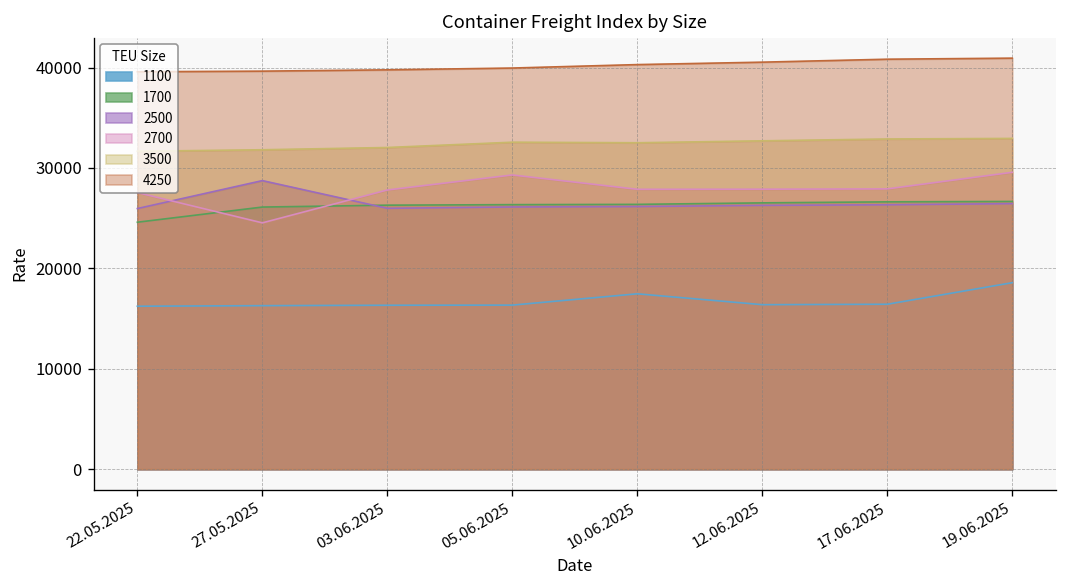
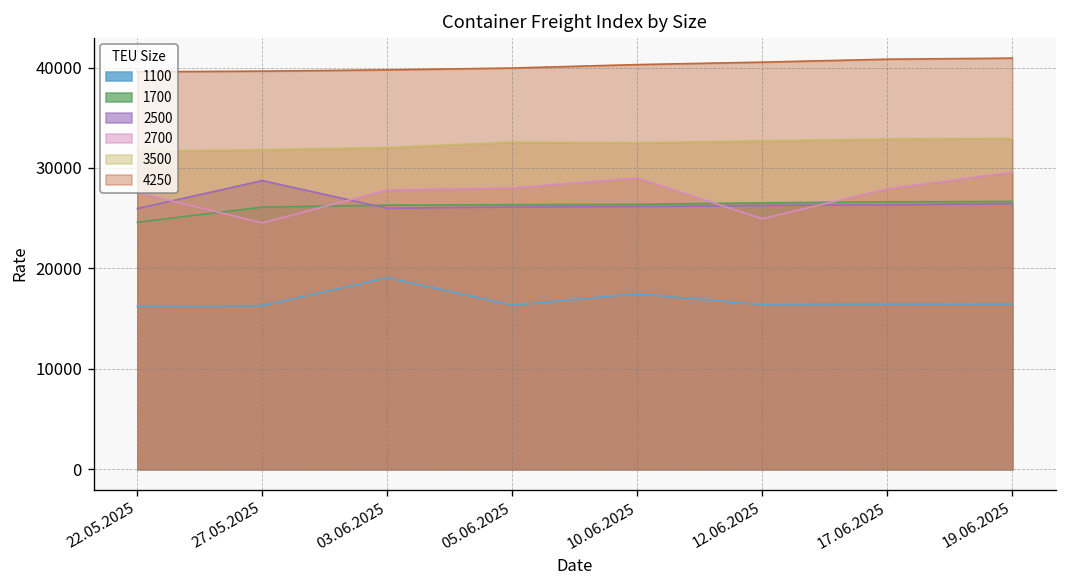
  {
    "1100": {
      "22.05.2025": 16000,
      "27.05.2025": 16000,
-     "03.06.2025": 16000,
+     "03.06.2025": 19000,
      "05.06.2025": 16000,
      "10.06.2025": 17000,
      "12.06.2025": 16000,
      "17.06.2025": 16000,
-     "19.06.2025": 19000
+     "19.06.2025": 16000
    },
    "1700": {
      "22.05.2025": 25000,
      "27.05.2025": 26000,
      "03.06.2025": 26000
    },
    "2500": {
      "22.05.2025": 26000,
      "27.05.2025": 29000,
      "03.06.2025": 26000
    },
    "2700": {
      "22.05.2025": 28000,
      "27.05.2025": 25000,
      "03.06.2025": 28000,
-     "05.06.2025": 29000,
-     "10.06.2025": 28000,
-     "12.06.2025": 28000,
+     "05.06.2025": 28000,
+     "10.06.2025": 29000,
+     "12.06.2025": 25000,
      "17.06.2025": 28000,
      "19.06.2025": 30000
    }
  }
